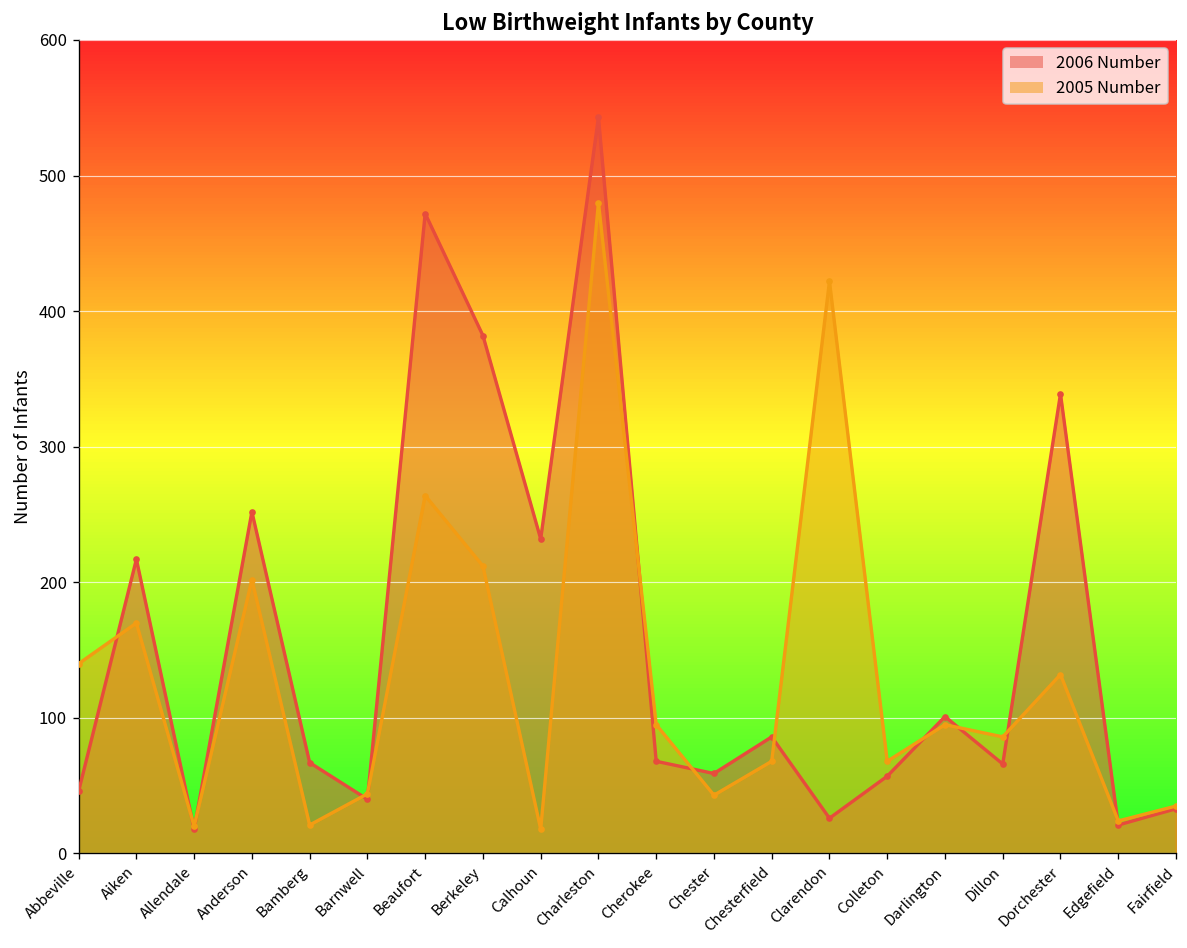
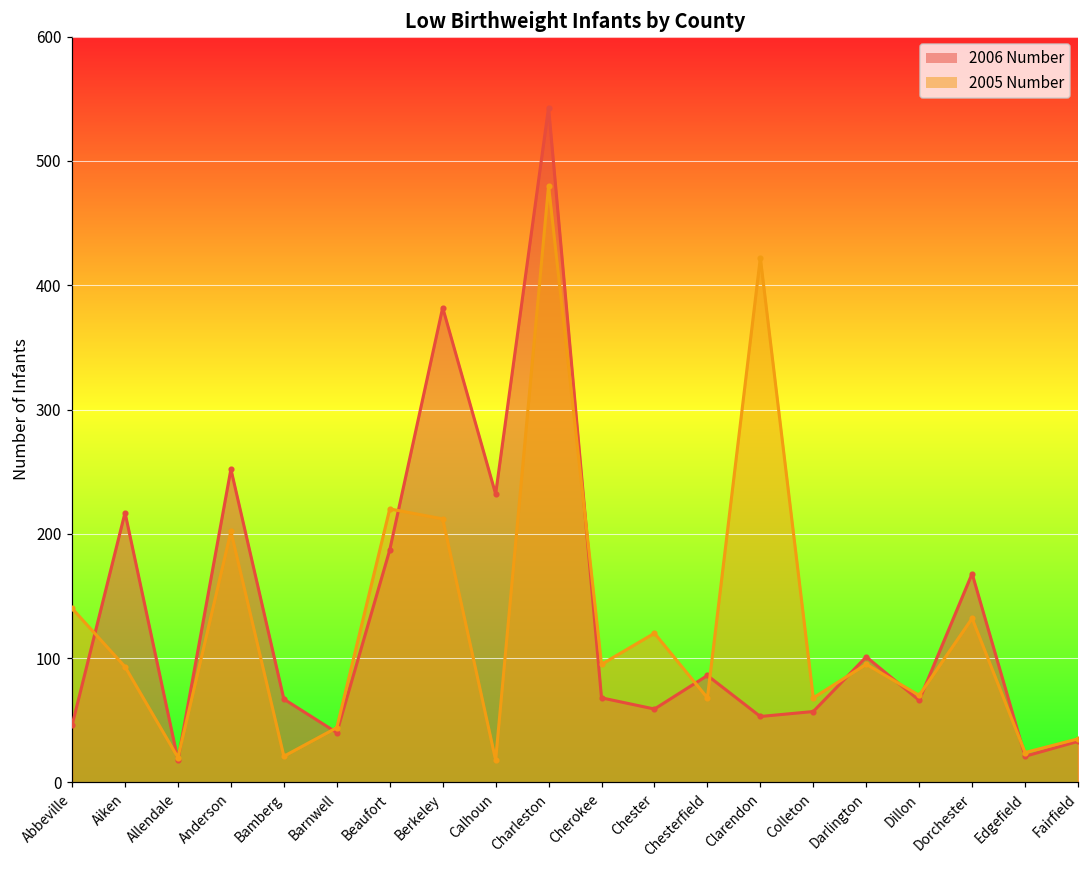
  {
    "2006 Number": {
      "Abbeville": 46,
      "Aiken": 217,
      "Anderson": 252,
      "Bamberg": 67,
      "Barnwell": 40,
-     "Beaufort": 472,
+     "Beaufort": 187,
      "Berkeley": 382,
      "Calhoun": 232,
      "Charleston": 543,
      "Cherokee": 68,
      "Chester": 59,
      "Chesterfield": 86,
-     "Clarendon": 26,
+     "Clarendon": 53,
      "Colleton": 57,
      "Darlington": 101,
      "Dillon": 66,
-     "Dorchester": 339,
+     "Dorchester": 168,
      "Edgefield": 21
    },
    "2005 Number": {
      "Abbeville": 140,
-     "Aiken": 170,
+     "Aiken": 93,
      "Anderson": 202,
      "Bamberg": 21,
      "Barnwell": 44,
-     "Beaufort": 264,
+     "Beaufort": 220,
      "Berkeley": 212,
      "Calhoun": 18,
      "Charleston": 480,
      "Cherokee": 95,
-     "Chester": 43,
+     "Chester": 120,
      "Chesterfield": 68,
      "Clarendon": 422,
      "Colleton": 68,
      "Darlington": 95,
-     "Dillon": 86,
+     "Dillon": 70,
      "Dorchester": 132,
      "Edgefield": 24
    }
  }
